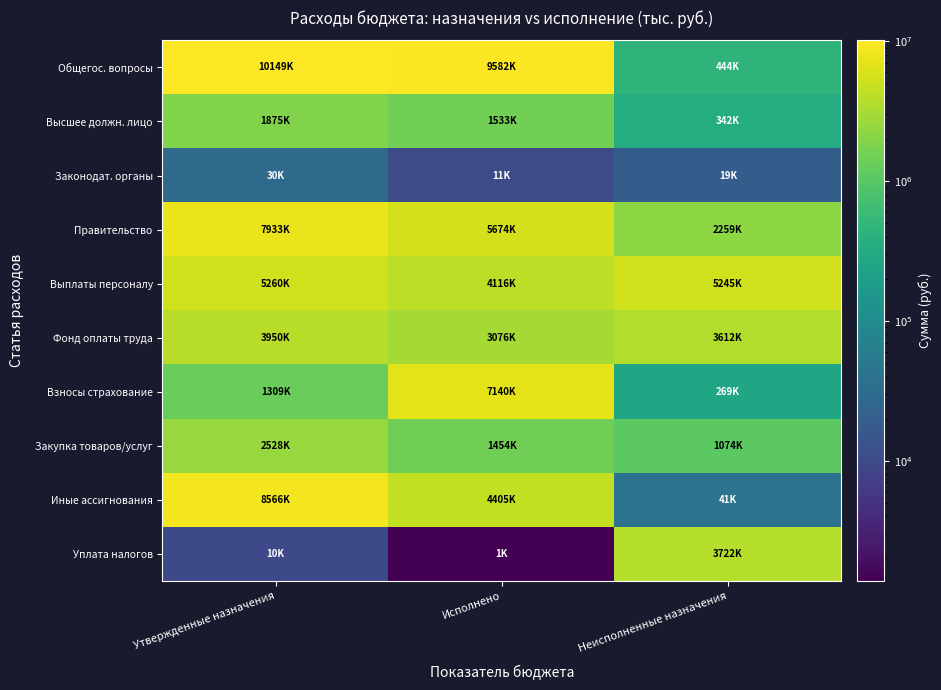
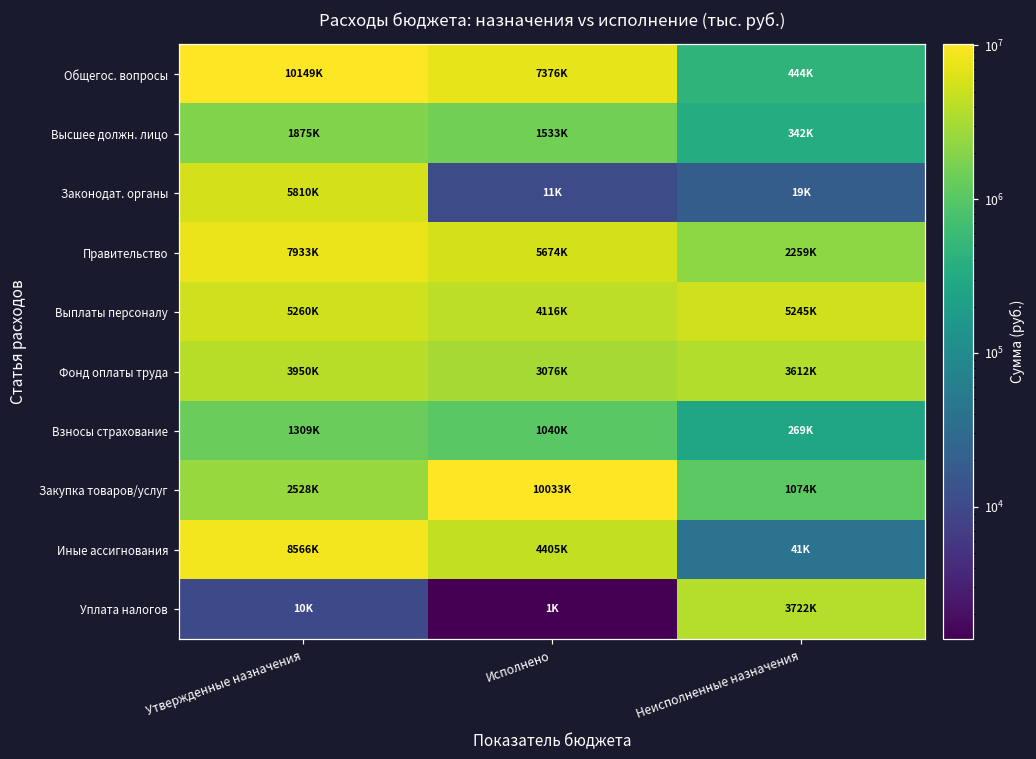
  {
    "Общегос. вопросы": {
      "Утвержденные назначения": "10149K",
-     "Исполнено": "9582K",
+     "Исполнено": "7376K",
      "Неисполненные назначения": "444K"
    },
    "Высшее должн. лицо": {
      "Утвержденные назначения": "1875K",
      "Исполнено": "1533K",
      "Неисполненные назначения": "342K"
    },
    "Законодат. органы": {
-     "Утвержденные назначения": "30K",
+     "Утвержденные назначения": "5810K",
      "Исполнено": "11K",
      "Неисполненные назначения": "19K"
    },
    "Правительство": {
      "Утвержденные назначения": "7933K",
      "Исполнено": "5674K",
      "Неисполненные назначения": "2259K"
    },
    "Выплаты персоналу": {
      "Утвержденные назначения": "5260K",
      "Исполнено": "4116K",
      "Неисполненные назначения": "5245K"
    },
    "Фонд оплаты труда": {
      "Утвержденные назначения": "3950K",
      "Исполнено": "3076K",
      "Неисполненные назначения": "3612K"
    },
    "Взносы страхование": {
      "Утвержденные назначения": "1309K",
-     "Исполнено": "7140K",
+     "Исполнено": "1040K",
      "Неисполненные назначения": "269K"
    },
    "Закупка товаров/услуг": {
      "Утвержденные назначения": "2528K",
-     "Исполнено": "1454K",
+     "Исполнено": "10033K",
      "Неисполненные назначения": "1074K"
    },
    "Иные ассигнования": {
      "Утвержденные назначения": "8566K",
      "Исполнено": "4405K",
      "Неисполненные назначения": "41K"
    },
    "Уплата налогов": {
      "Утвержденные назначения": "10K",
      "Исполнено": "1K",
      "Неисполненные назначения": "3722K"
    }
  }
